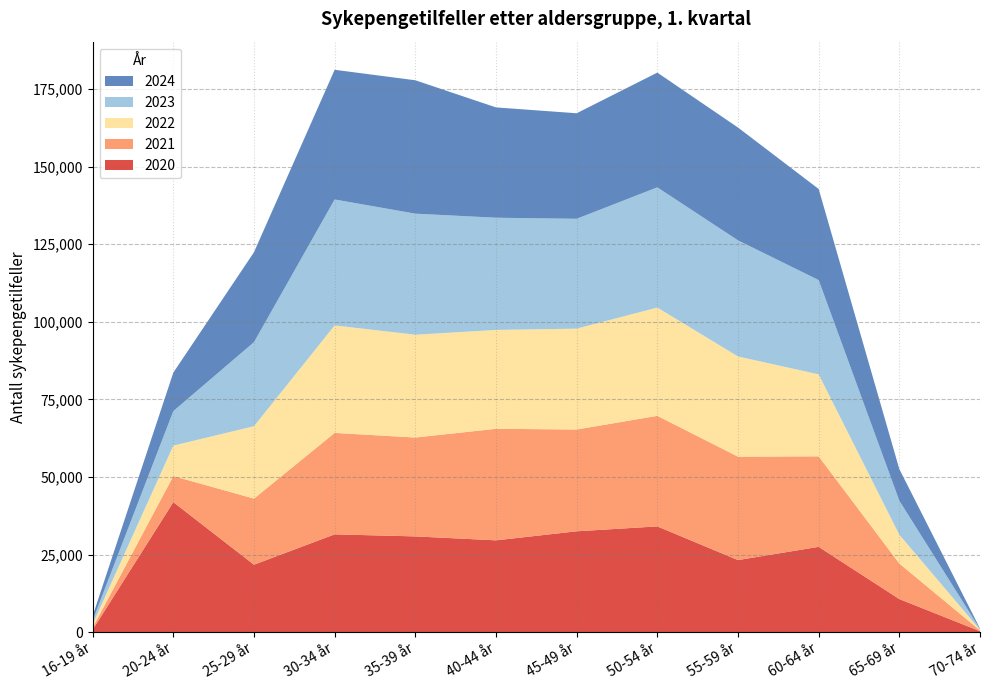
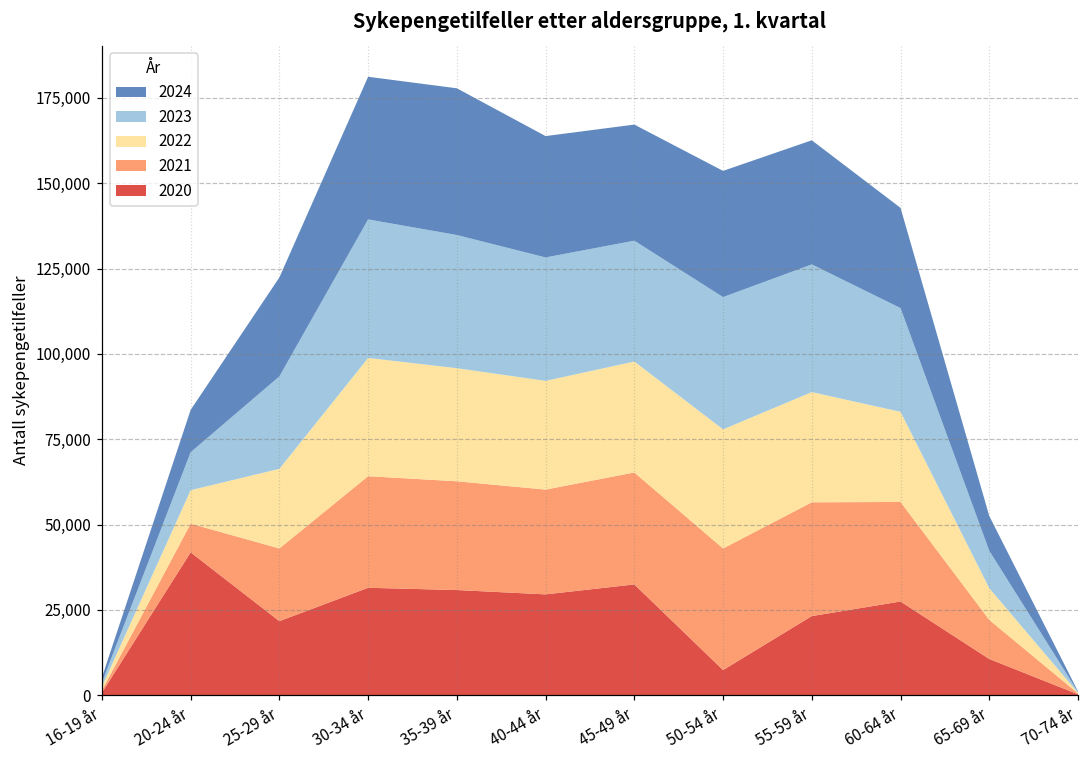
  {
    "2020": {
      "20-24 år": "42,000",
      "25-29 år": "22,000",
      "30-34 år": "31,000",
      "35-39 år": "31,000",
      "40-44 år": "30,000",
      "45-49 år": "32,000",
-     "50-54 år": "34,000",
+     "50-54 år": "7,000",
      "55-59 år": "23,000",
      "60-64 år": "27,000",
      "65-69 år": "11,000"
    },
    "2021": {
      "20-24 år": "8,000",
      "25-29 år": "21,000",
      "30-34 år": "33,000",
      "35-39 år": "32,000",
-     "40-44 år": "36,000",
+     "40-44 år": "31,000",
      "45-49 år": "33,000",
      "50-54 år": "36,000",
      "55-59 år": "33,000",
      "60-64 år": "29,000",
      "65-69 år": "11,000"
    },
    "2022": {
      "16-19 år": "1,000",
      "20-24 år": "10,000",
      "25-29 år": "23,000",
      "30-34 år": "35,000",
      "35-39 år": "33,000",
      "40-44 år": "32,000",
      "45-49 år": "32,000",
      "50-54 år": "35,000",
      "55-59 år": "32,000",
      "60-64 år": "26,000",
      "65-69 år": "9,000"
    },
    "2023": {
      "16-19 år": "1,000",
      "20-24 år": "11,000",
      "25-29 år": "27,000",
      "30-34 år": "41,000",
      "35-39 år": "39,000",
      "40-44 år": "36,000",
      "45-49 år": "35,000",
      "50-54 år": "39,000",
      "55-59 år": "37,000",
      "60-64 år": "30,000",
      "65-69 år": "11,000"
    },
    "2024": {
      "16-19 år": "1,000",
      "20-24 år": "12,000",
      "25-29 år": "29,000",
      "30-34 år": "42,000",
      "35-39 år": "43,000",
      "40-44 år": "36,000",
      "45-49 år": "34,000",
      "50-54 år": "37,000",
      "55-59 år": "36,000",
      "60-64 år": "29,000",
      "65-69 år": "10,000"
    }
  }
